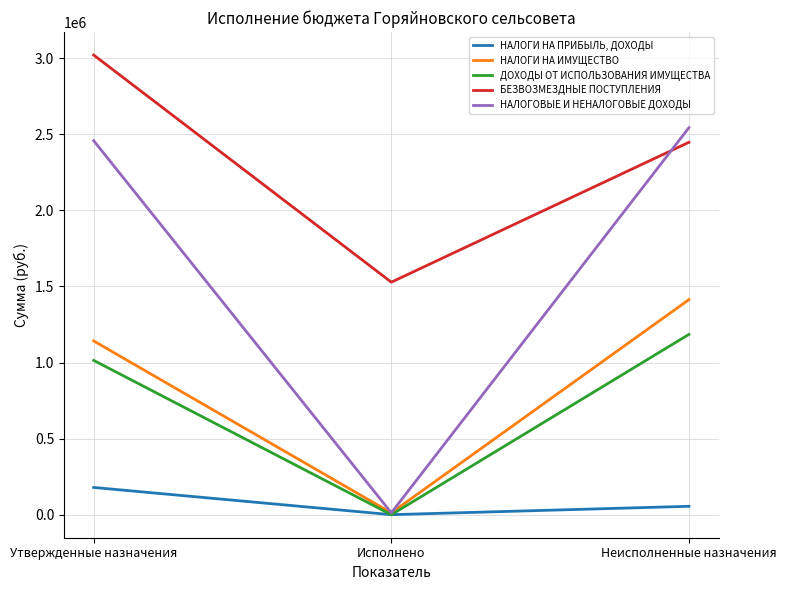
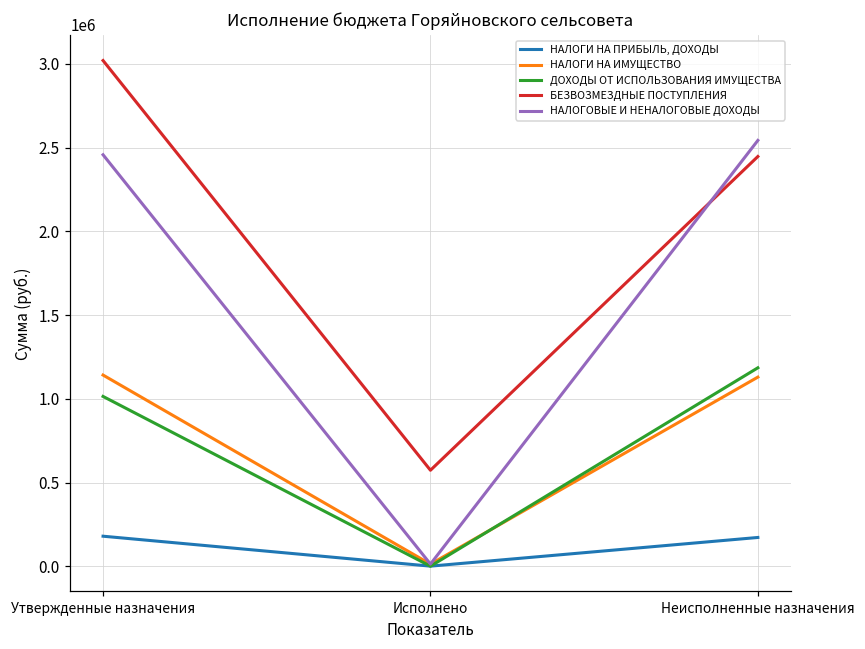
  {
    "НАЛОГИ НА ПРИБЫЛЬ, ДОХОДЫ": {
      "Утвержденные назначения": 180000,
-     "Неисполненные назначения": 60000
+     "Неисполненные назначения": 170000
    },
    "НАЛОГИ НА ИМУЩЕСТВО": {
      "Утвержденные назначения": 1140000,
-     "Неисполненные назначения": 1410000
+     "Неисполненные назначения": 1130000
    },
    "ДОХОДЫ ОТ ИСПОЛЬЗОВАНИЯ ИМУЩЕСТВА": {
      "Утвержденные назначения": 1010000,
      "Неисполненные назначения": 1190000
    },
    "БЕЗВОЗМЕЗДНЫЕ ПОСТУПЛЕНИЯ": {
      "Утвержденные назначения": 3020000,
-     "Исполнено": 1530000,
+     "Исполнено": 570000,
      "Неисполненные назначения": 2450000
    },
    "НАЛОГОВЫЕ И НЕНАЛОГОВЫЕ ДОХОДЫ": {
      "Утвержденные назначения": 2460000,
      "Неисполненные назначения": 2540000
    }
  }
